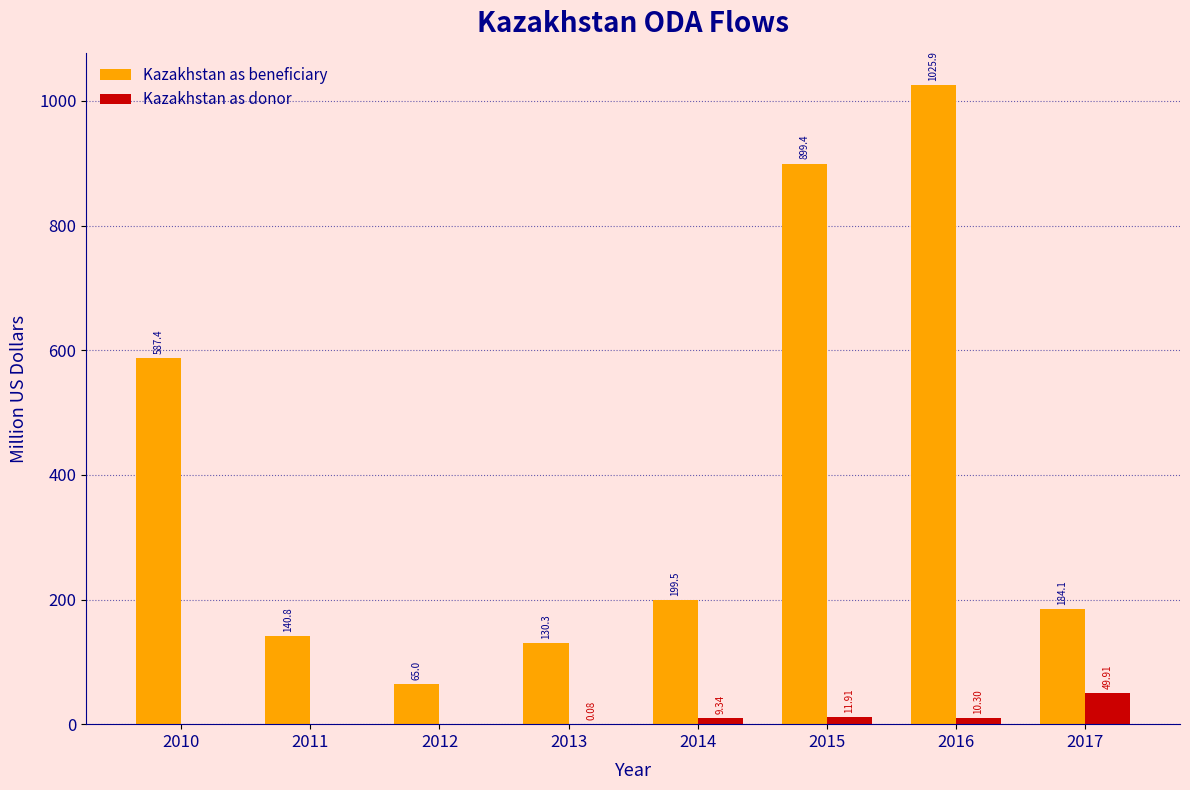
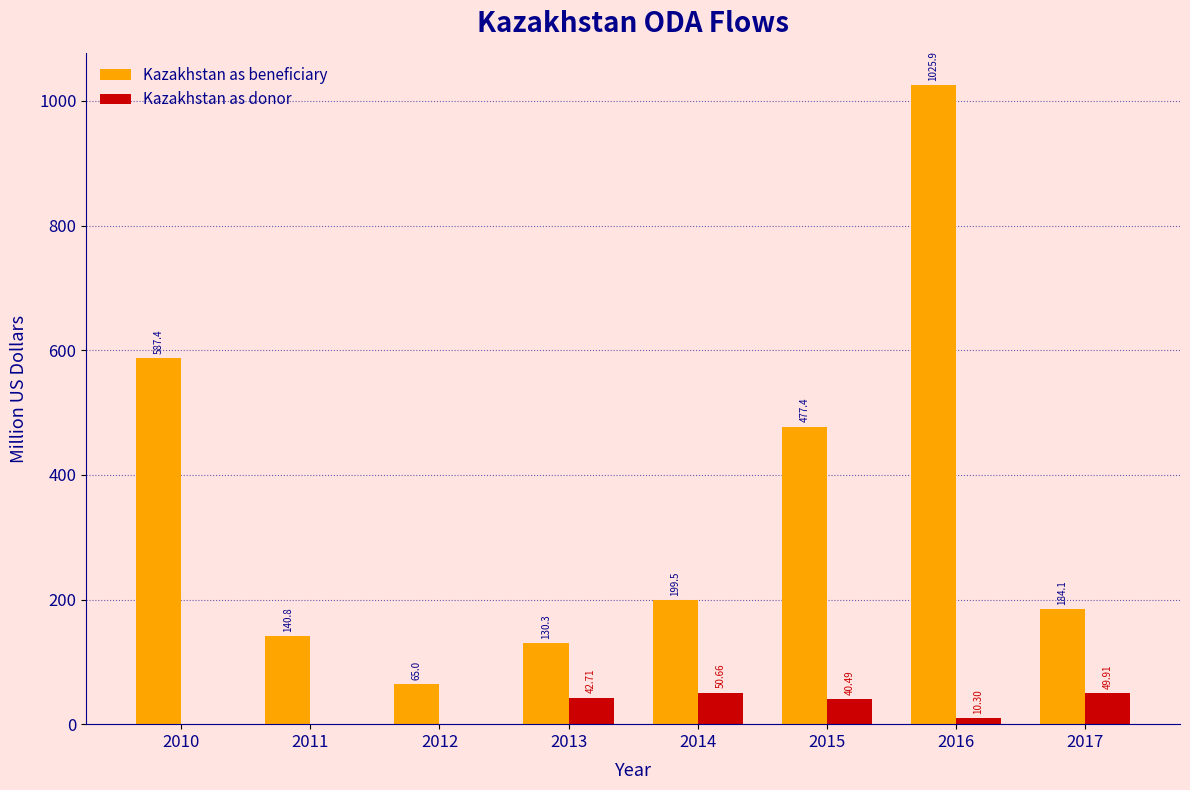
  {
    "Kazakhstan as beneficiary": {
      "2010": 587.4,
      "2011": 140.8,
      "2012": 65.0,
      "2013": 130.3,
      "2014": 199.5,
-     "2015": 899.4,
+     "2015": 477.4,
      "2016": 1025.9,
      "2017": 184.1
    },
    "Kazakhstan as donor": {
-     "2013": 0.08,
-     "2014": 9.34,
-     "2015": 11.91,
+     "2013": 42.71,
+     "2014": 50.66,
+     "2015": 40.49,
      "2016": 10.30,
      "2017": 49.91
    }
  }
